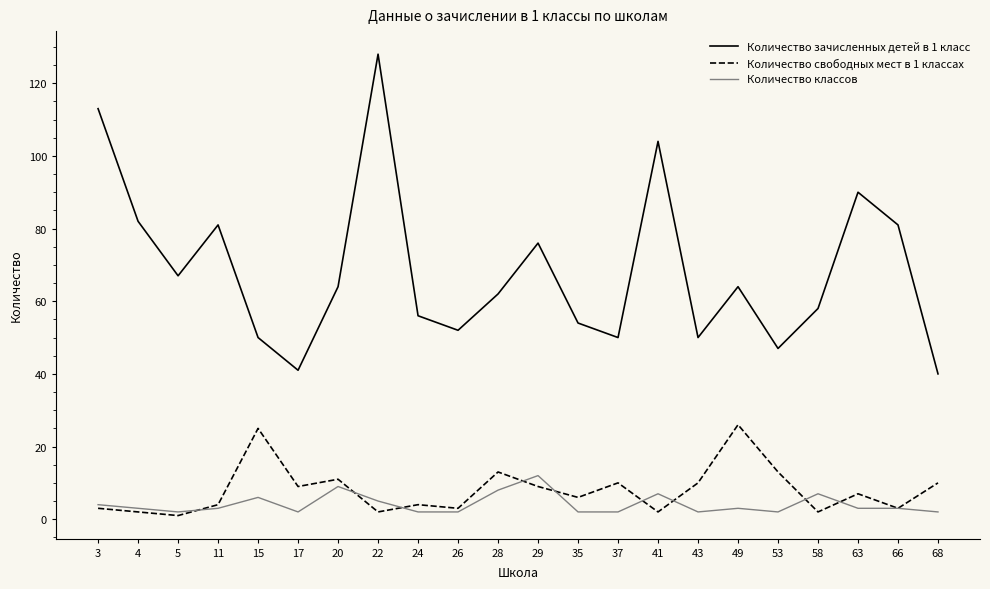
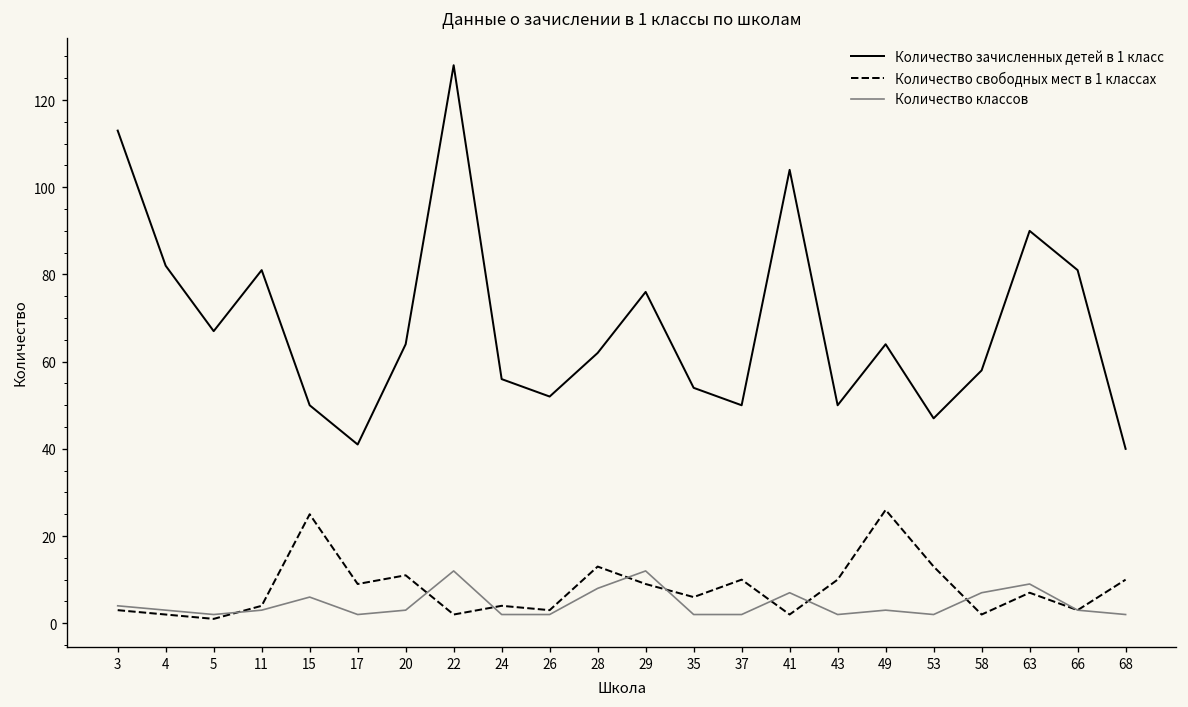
  {
    "Количество классов": {
      "3": 4,
      "4": 3,
      "5": 2,
      "11": 3,
      "15": 6,
      "17": 2,
-     "20": 9,
-     "22": 5,
+     "20": 3,
+     "22": 12,
      "24": 2,
      "26": 2,
      "28": 8,
      "29": 12,
      "35": 2,
      "37": 2,
      "41": 7,
      "43": 2,
      "49": 3,
      "53": 2,
      "58": 7,
-     "63": 3,
+     "63": 9,
      "68": 2
    }
  }
